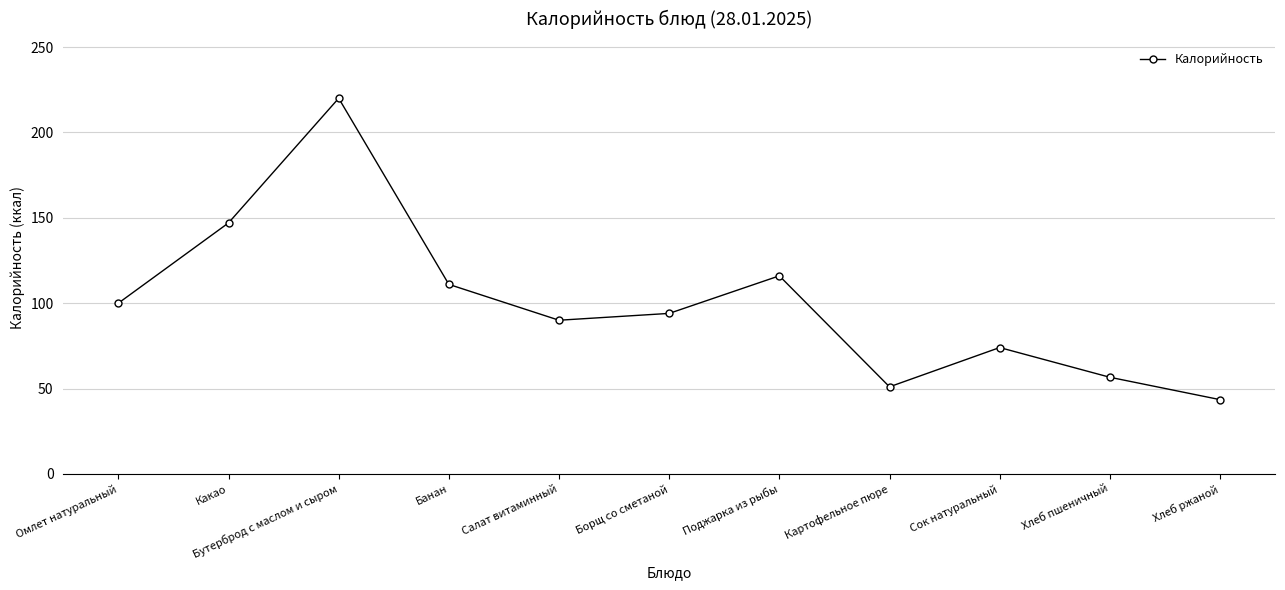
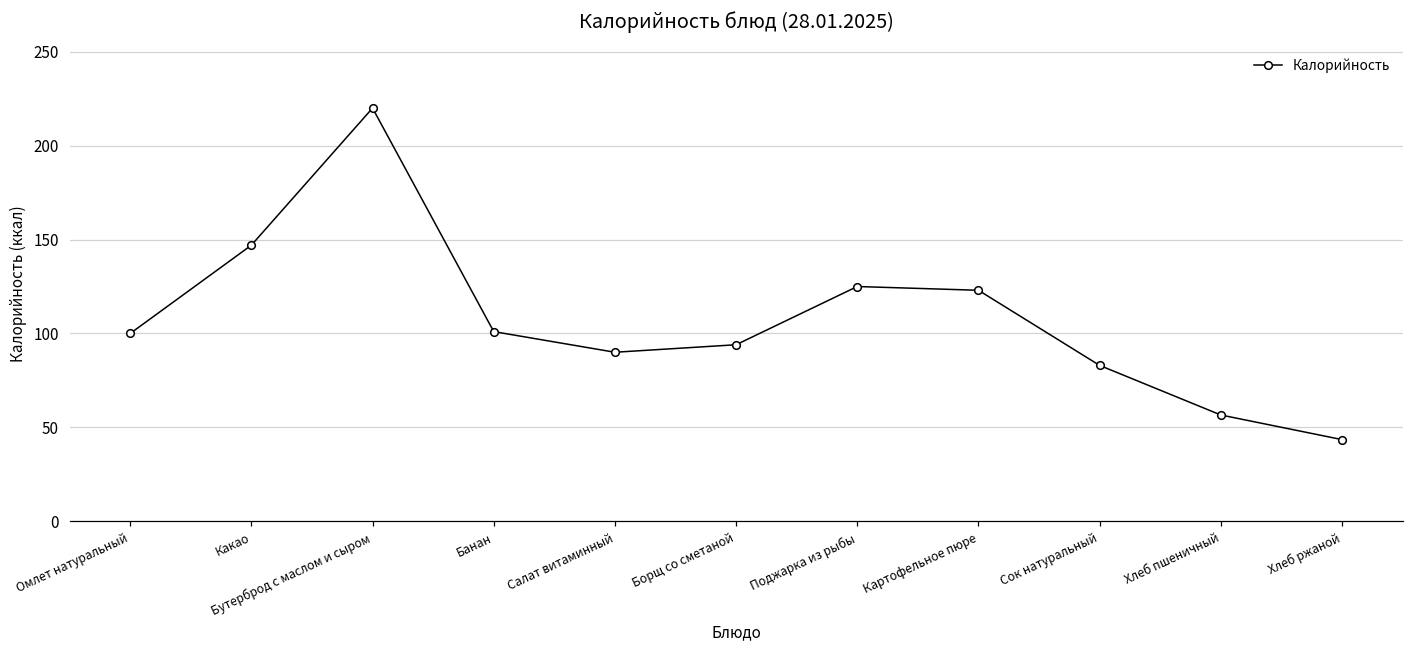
  {
    "Омлет натуральный": 100,
    "Какао": 147,
    "Бутерброд с маслом и сыром": 220,
-   "Банан": 111,
+   "Банан": 101,
    "Салат витаминный": 90,
    "Борщ со сметаной": 94,
-   "Поджарка из рыбы": 116,
-   "Картофельное пюре": 51,
-   "Сок натуральный": 74,
+   "Поджарка из рыбы": 125,
+   "Картофельное пюре": 123,
+   "Сок натуральный": 83,
    "Хлеб пшеничный": 57,
    "Хлеб ржаной": 44
  }
